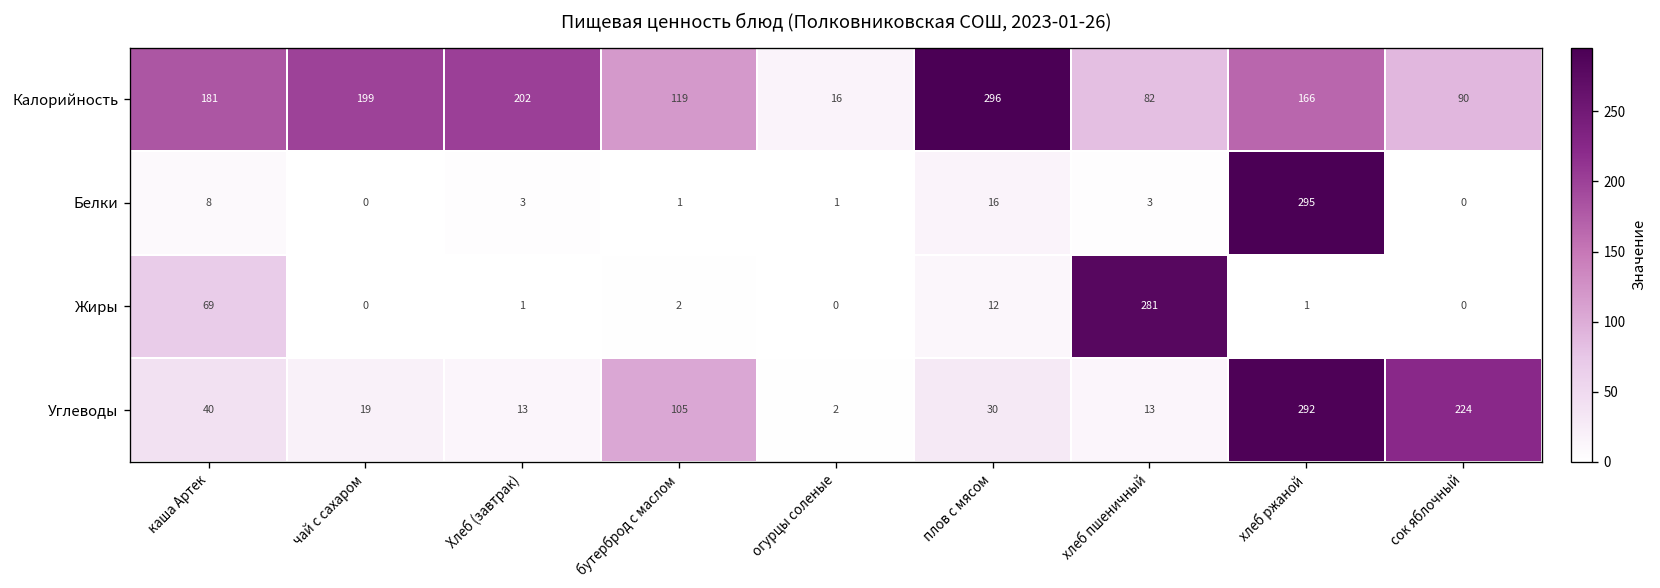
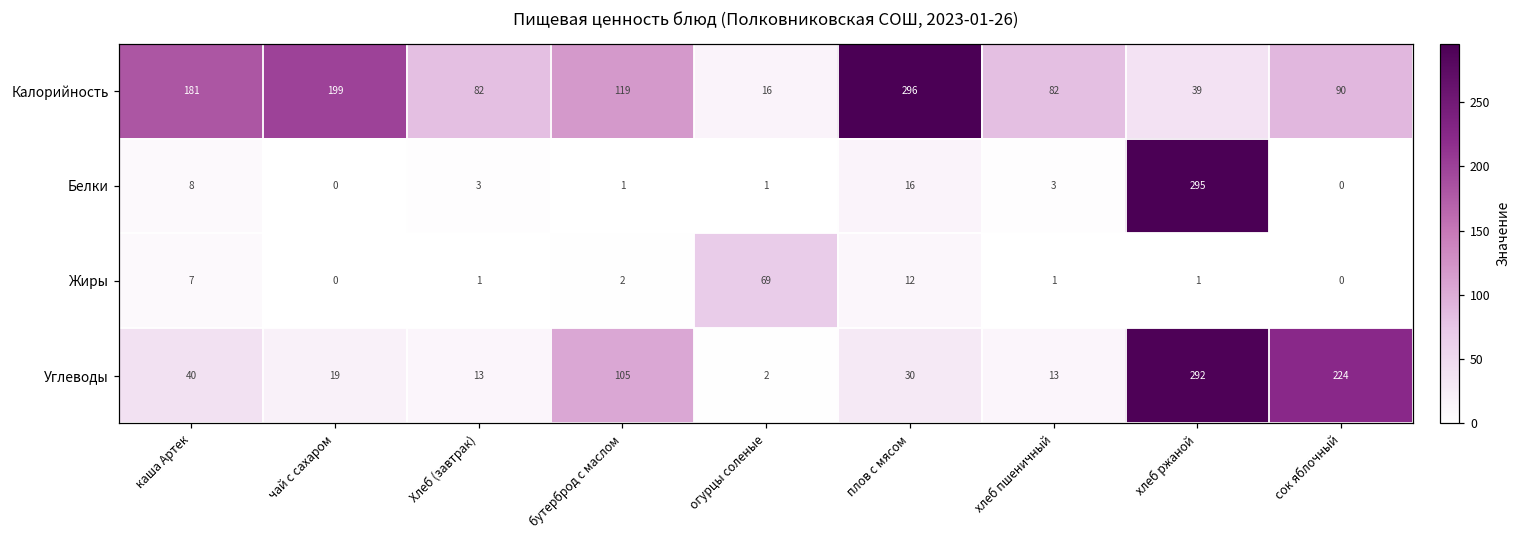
  {
    "Калорийность": {
      "каша Артек": 181,
      "чай с сахаром": 199,
-     "Хлеб (завтрак)": 202,
+     "Хлеб (завтрак)": 82,
      "бутерброд с маслом": 119,
      "огурцы соленые": 16,
      "плов с мясом": 296,
      "хлеб пшеничный": 82,
-     "хлеб ржаной": 166,
+     "хлеб ржаной": 39,
      "сок яблочный": 90
    },
    "Белки": {
      "каша Артек": 8,
      "чай с сахаром": 0,
      "Хлеб (завтрак)": 3,
      "бутерброд с маслом": 1,
      "огурцы соленые": 1,
      "плов с мясом": 16,
      "хлеб пшеничный": 3,
      "хлеб ржаной": 295,
      "сок яблочный": 0
    },
    "Жиры": {
-     "каша Артек": 69,
+     "каша Артек": 7,
      "чай с сахаром": 0,
      "Хлеб (завтрак)": 1,
      "бутерброд с маслом": 2,
-     "огурцы соленые": 0,
+     "огурцы соленые": 69,
      "плов с мясом": 12,
-     "хлеб пшеничный": 281,
+     "хлеб пшеничный": 1,
      "хлеб ржаной": 1,
      "сок яблочный": 0
    },
    "Углеводы": {
      "каша Артек": 40,
      "чай с сахаром": 19,
      "Хлеб (завтрак)": 13,
      "бутерброд с маслом": 105,
      "огурцы соленые": 2,
      "плов с мясом": 30,
      "хлеб пшеничный": 13,
      "хлеб ржаной": 292,
      "сок яблочный": 224
    }
  }
